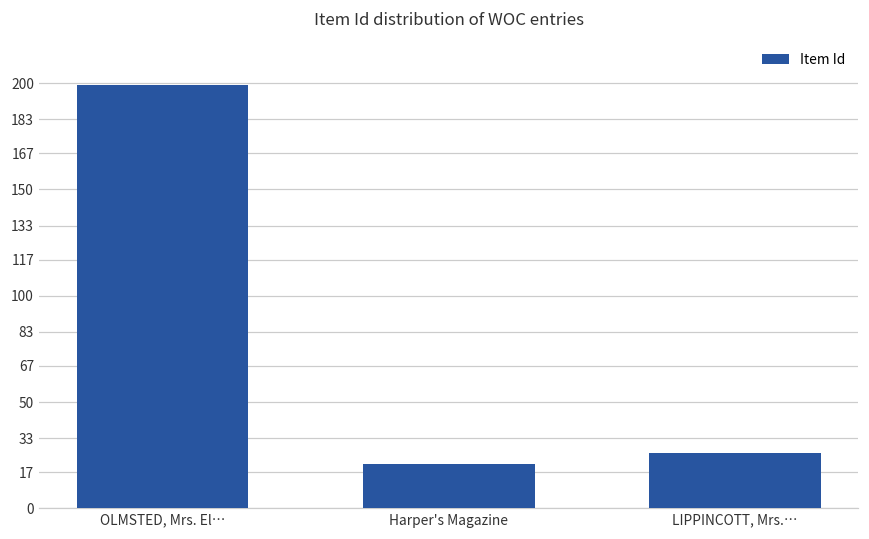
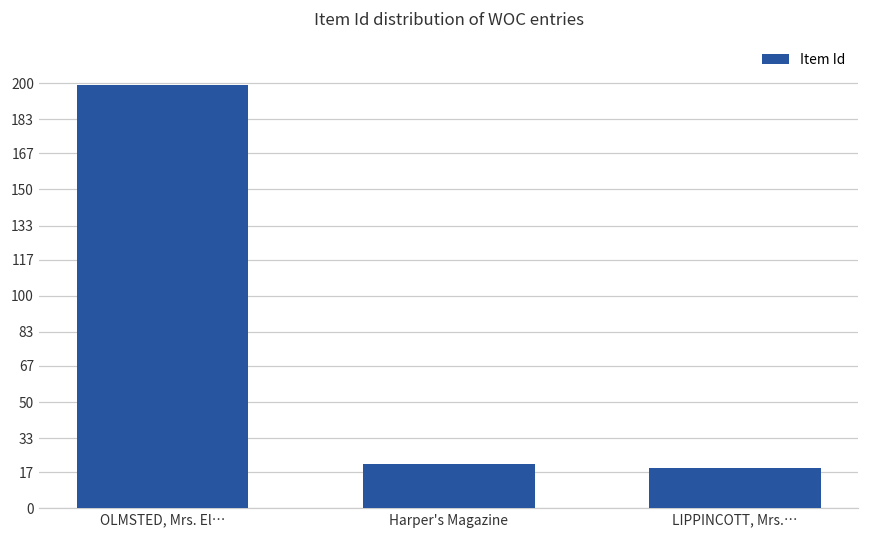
  {
    "OLMSTED, Mrs. El…": 199,
    "Harper's Magazine": 21,
-   "LIPPINCOTT, Mrs.…": 26
+   "LIPPINCOTT, Mrs.…": 19
  }
